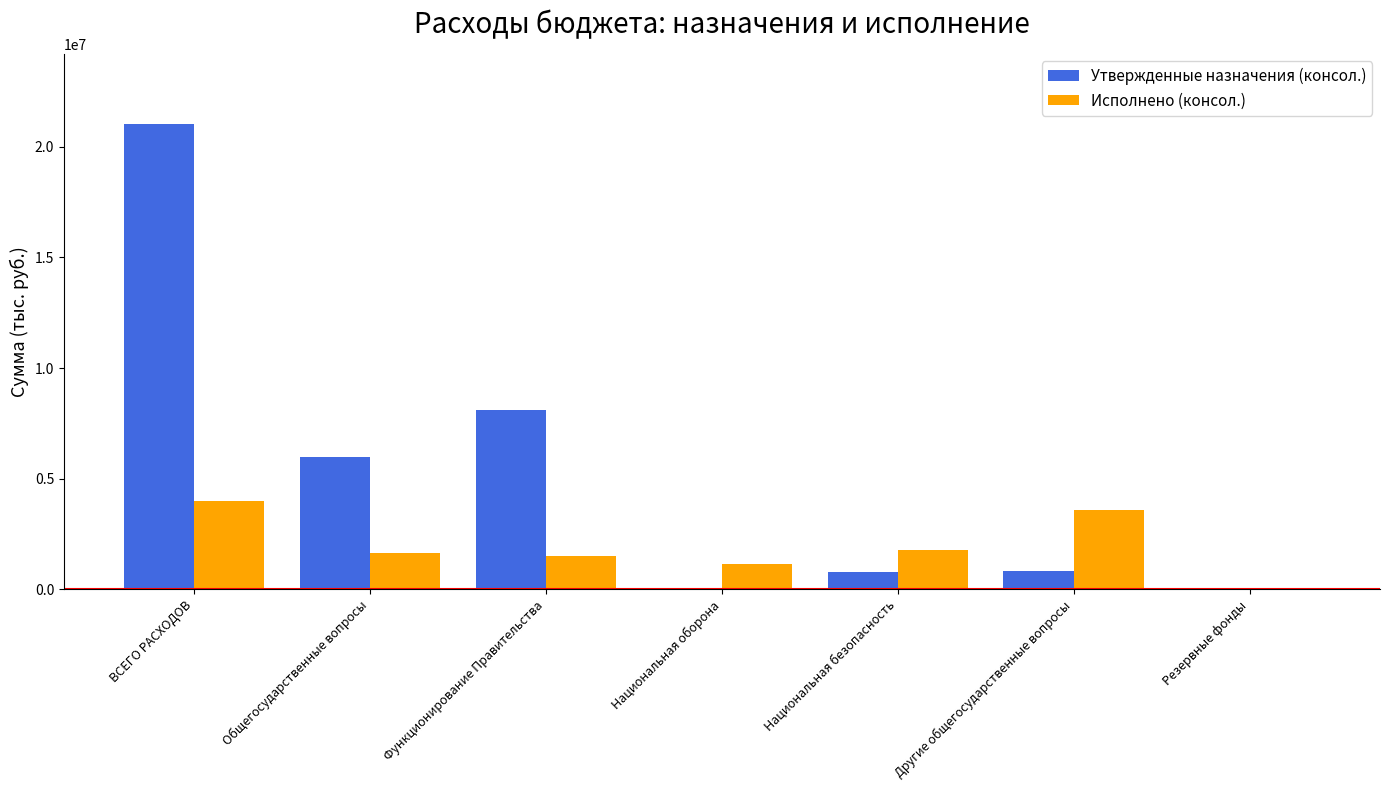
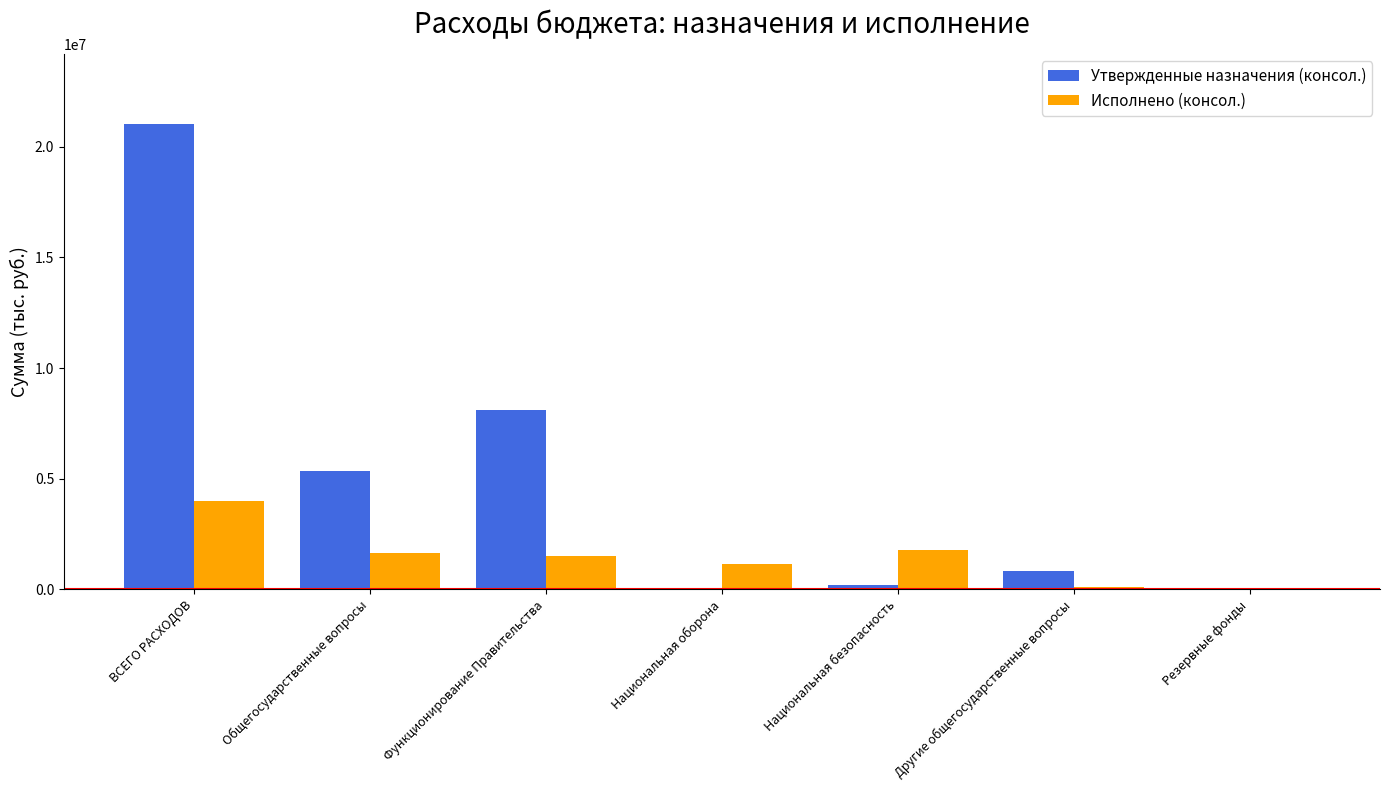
  {
    "Утвержденные назначения (консол.)": {
      "ВСЕГО РАСХОДОВ": 21000000,
-     "Общегосударственные вопросы": 6000000,
+     "Общегосударственные вопросы": 5300000,
      "Функционирование Правительства": 8100000,
-     "Национальная безопасность": 800000,
+     "Национальная безопасность": 200000,
      "Другие общегосударственные вопросы": 800000
    },
    "Исполнено (консол.)": {
      "ВСЕГО РАСХОДОВ": 4000000,
      "Общегосударственные вопросы": 1600000,
      "Функционирование Правительства": 1500000,
      "Национальная оборона": 1100000,
      "Национальная безопасность": 1800000,
-     "Другие общегосударственные вопросы": 3600000,
+     "Другие общегосударственные вопросы": 100000,
      "Резервные фонды": 0
    }
  }
